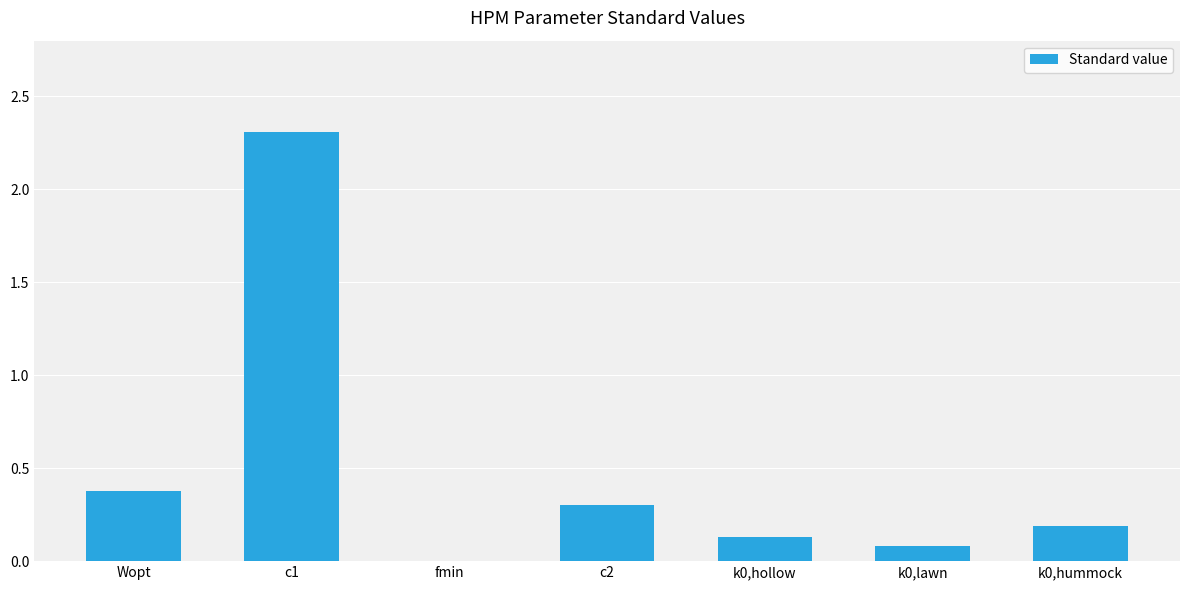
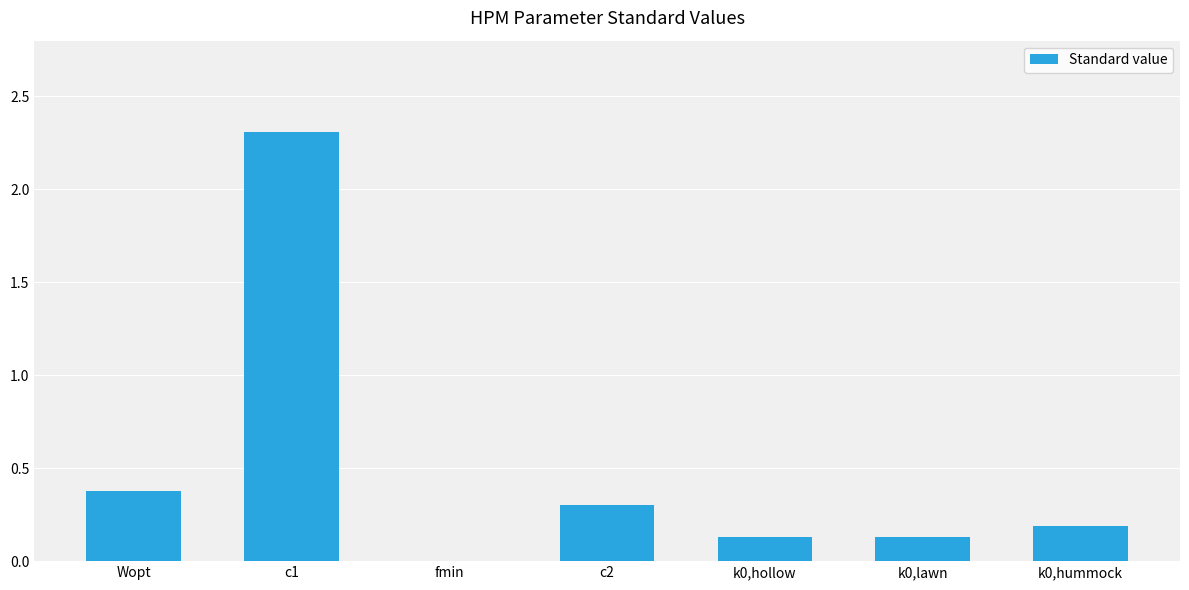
  {
    "Wopt": 0.38,
    "c1": 2.31,
    "c2": 0.30,
    "k0,hollow": 0.13,
-   "k0,lawn": 0.08,
+   "k0,lawn": 0.13,
    "k0,hummock": 0.19
  }
